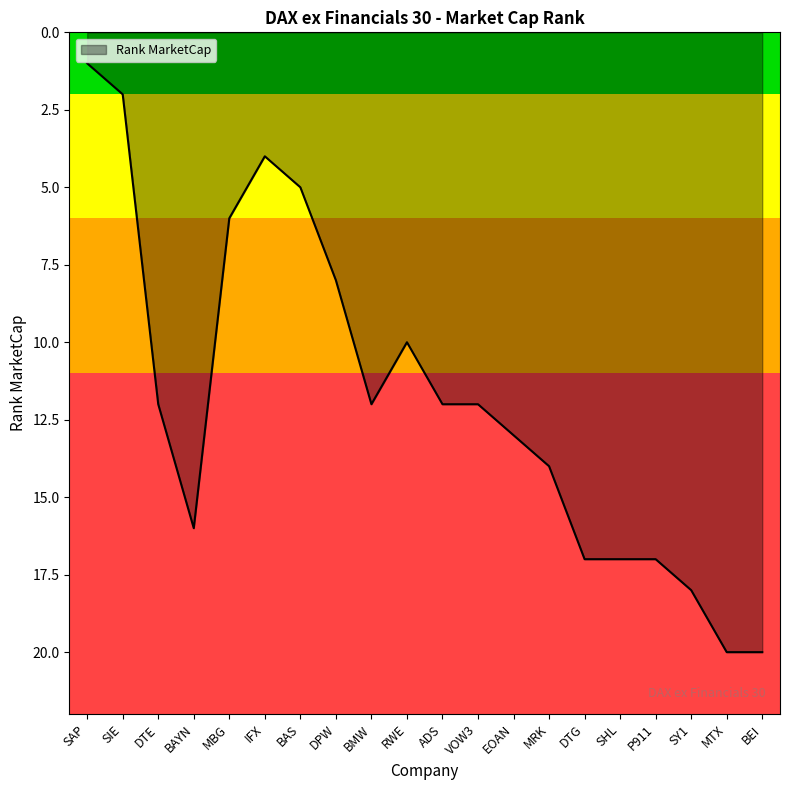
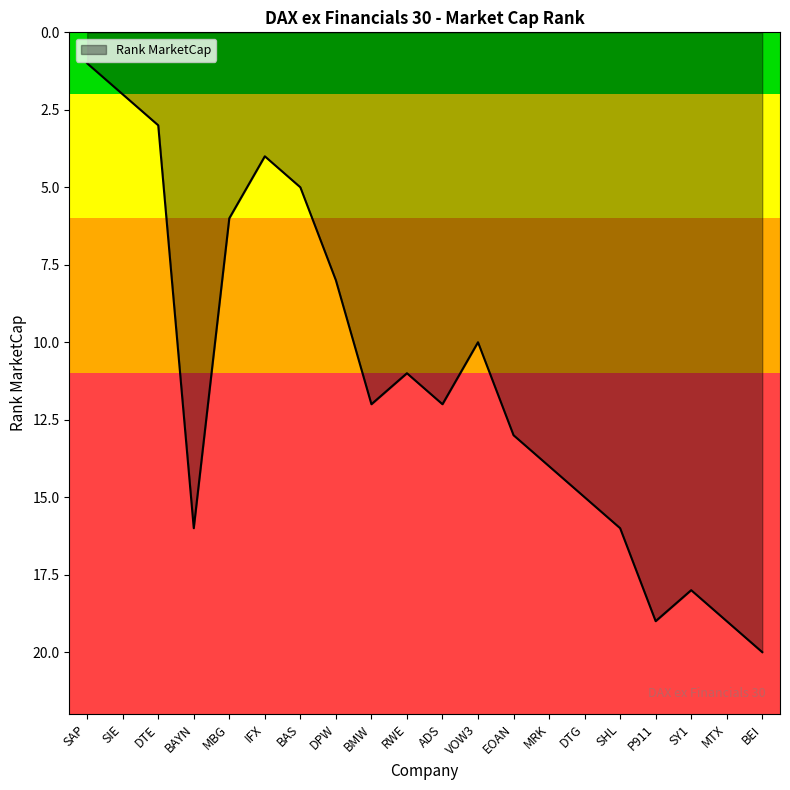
  {
    "SAP": 1,
    "SIE": 2,
-   "DTE": 12,
+   "DTE": 3,
    "BAYN": 16,
    "MBG": 6,
    "IFX": 4,
    "BAS": 5,
    "DPW": 8,
    "BMW": 12,
-   "RWE": 10,
+   "RWE": 11,
    "ADS": 12,
-   "VOW3": 12,
+   "VOW3": 10,
    "EOAN": 13,
    "MRK": 14,
-   "DTG": 17,
-   "SHL": 17,
-   "P911": 17,
+   "DTG": 15,
+   "SHL": 16,
+   "P911": 19,
    "SY1": 18,
-   "MTX": 20,
+   "MTX": 19,
    "BEI": 20
  }
